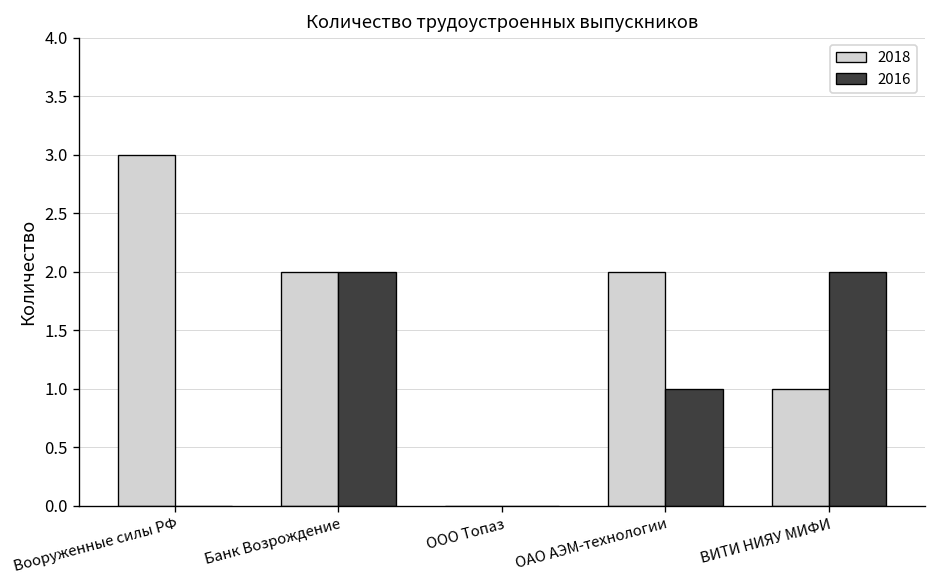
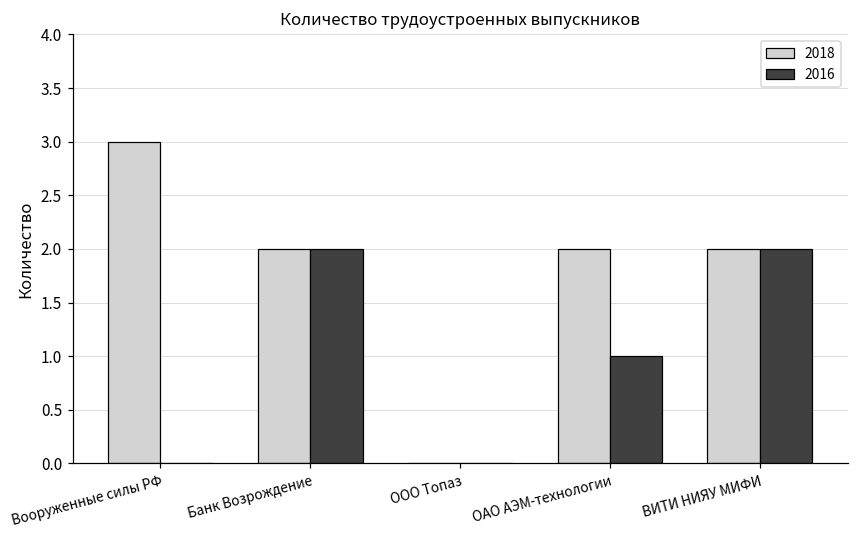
  {
    "2018": {
      "Вооруженные силы РФ": 3,
      "Банк Возрождение": 2,
      "ООО Топаз": 0,
      "ОАО АЭМ-технологии": 2,
-     "ВИТИ НИЯУ МИФИ": 1
+     "ВИТИ НИЯУ МИФИ": 2
    },
    "2016": {
      "Вооруженные силы РФ": 0,
      "Банк Возрождение": 2,
      "ООО Топаз": 0,
      "ОАО АЭМ-технологии": 1,
      "ВИТИ НИЯУ МИФИ": 2
    }
  }
